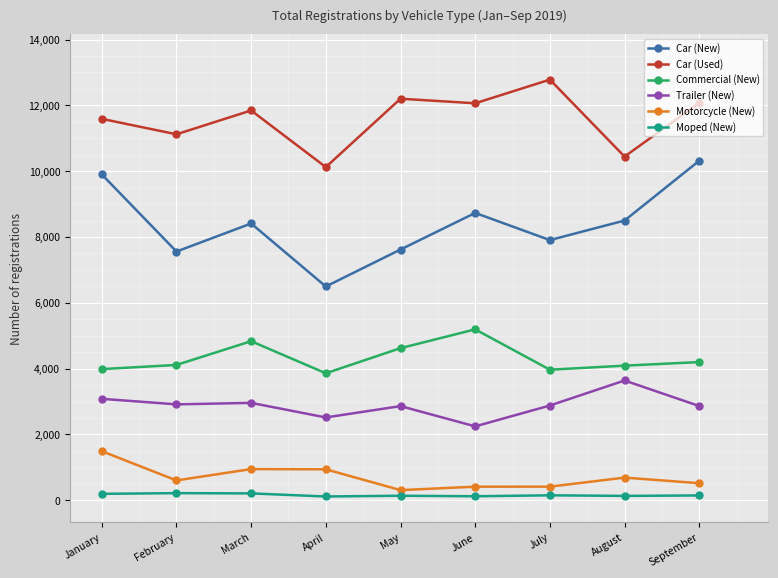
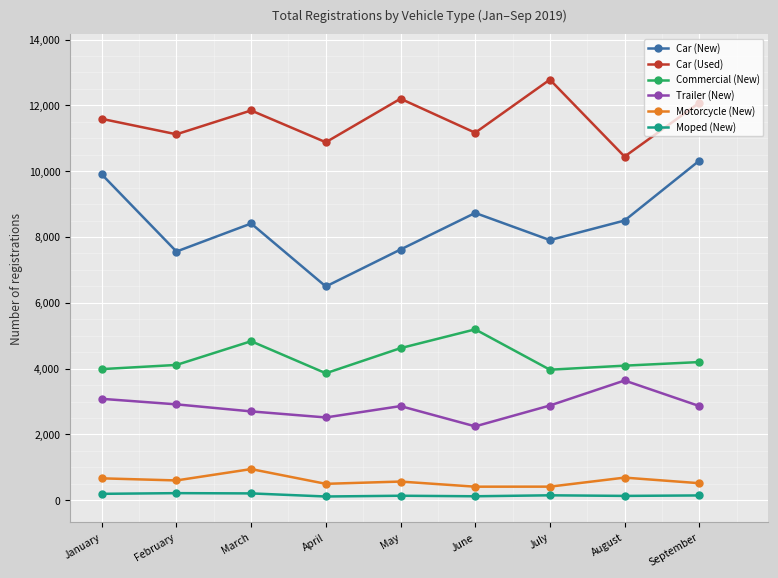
  {
    "Car (New)": {
      "January": "9,900",
      "February": "7,600",
      "March": "8,400",
      "April": "6,500",
      "May": "7,600",
      "June": "8,700",
      "July": "7,900",
      "August": "8,500",
      "September": "10,300"
    },
    "Car (Used)": {
      "January": "11,600",
      "February": "11,100",
      "March": "11,800",
-     "April": "10,100",
+     "April": "10,900",
      "May": "12,200",
-     "June": "12,100",
+     "June": "11,200",
      "July": "12,800",
      "August": "10,400"
    },
    "Trailer (New)": {
      "January": "3,100",
      "February": "2,900",
-     "March": "3,000",
+     "March": "2,700",
      "April": "2,500",
      "May": "2,900",
      "June": "2,200",
      "July": "2,900",
      "August": "3,600",
      "September": "2,900"
    },
    "Motorcycle (New)": {
-     "January": "1,500",
+     "January": "700",
      "February": "600",
      "March": "900",
-     "April": "900",
-     "May": "300",
+     "April": "500",
+     "May": "600",
      "June": "400",
      "July": "400",
      "August": "700",
      "September": "500"
    }
  }
